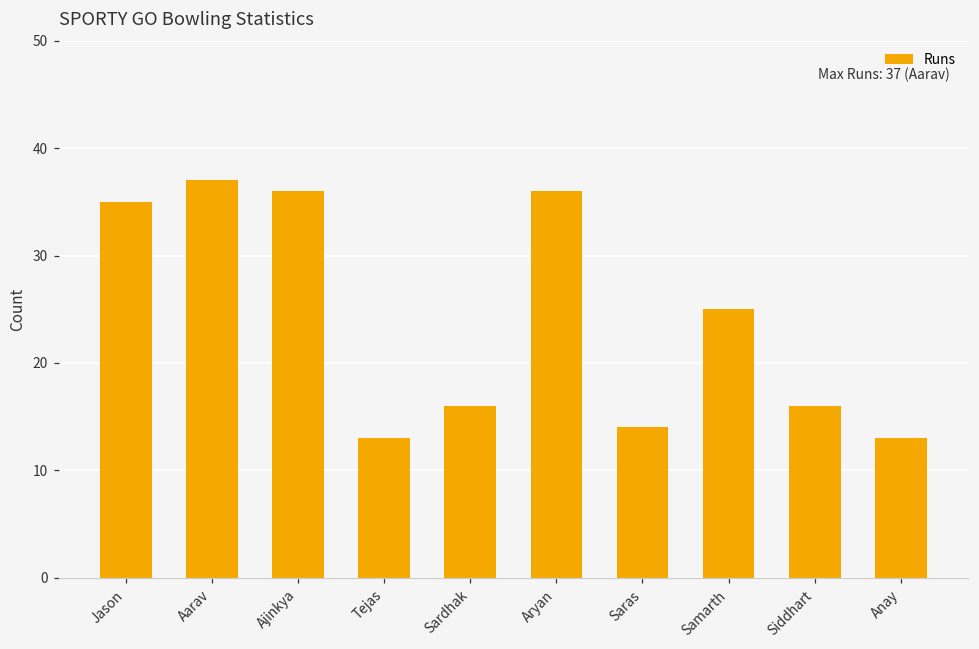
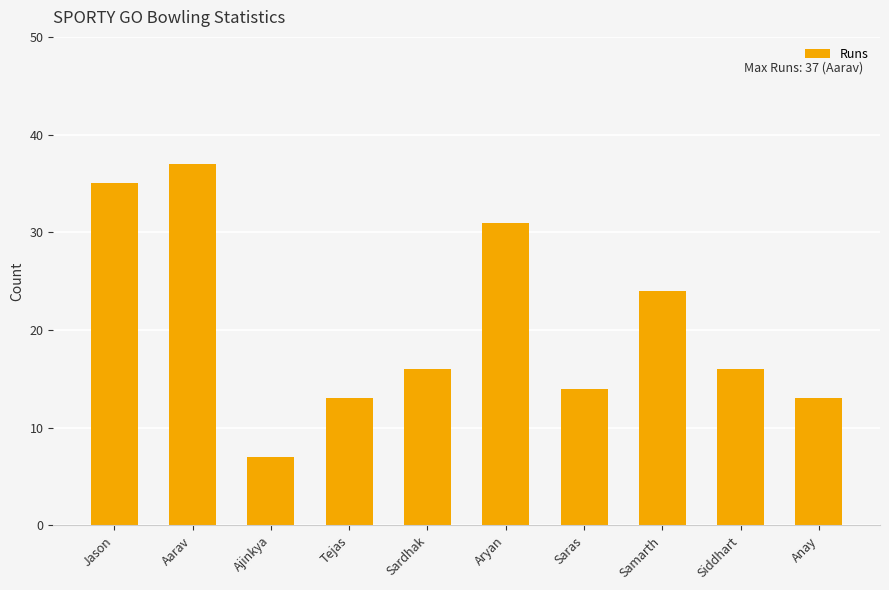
  {
    "Jason": 35,
    "Aarav": 37,
-   "Ajinkya": 36,
+   "Ajinkya": 7,
    "Tejas": 13,
    "Sardhak": 16,
-   "Aryan": 36,
+   "Aryan": 31,
    "Saras": 14,
-   "Samarth": 25,
+   "Samarth": 24,
    "Siddhart": 16,
    "Anay": 13
  }
